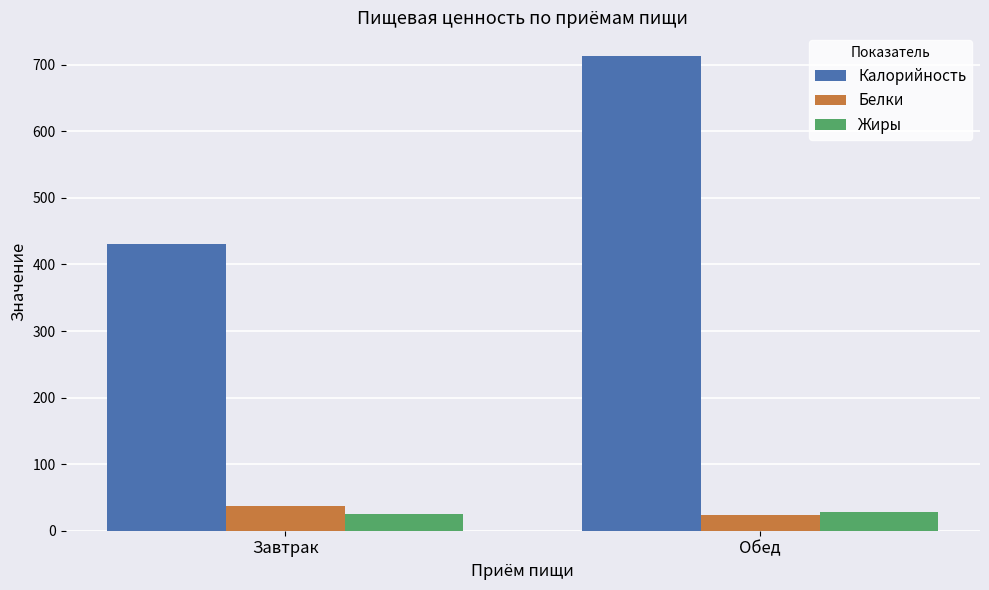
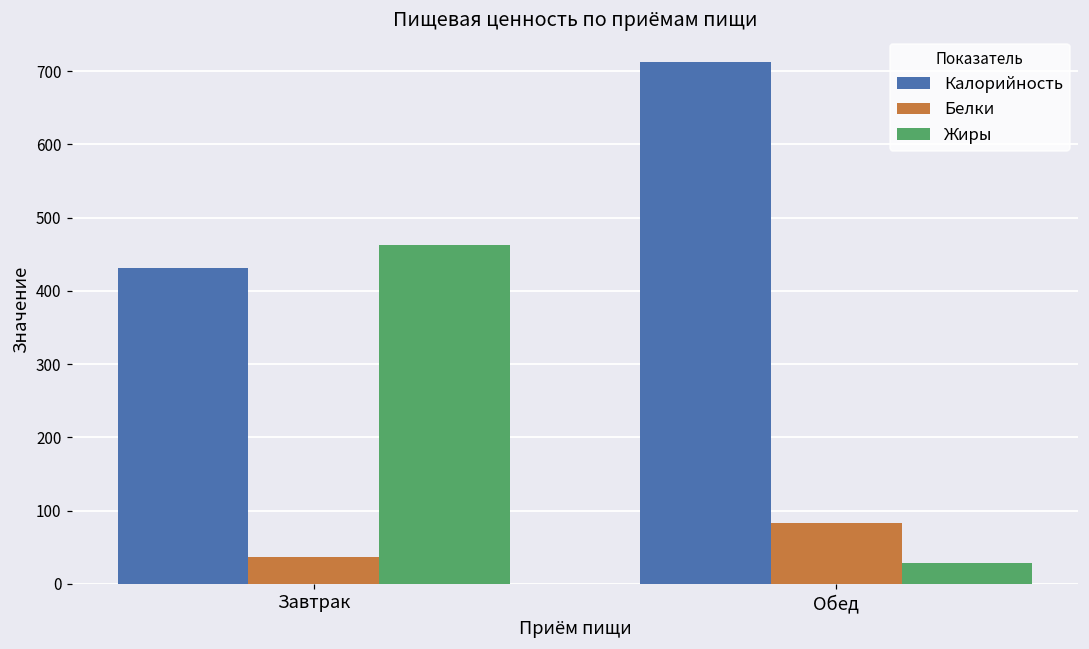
  {
    "Калорийность": {
      "Завтрак": 430,
      "Обед": 710
    },
    "Белки": {
      "Завтрак": 40,
-     "Обед": 20
+     "Обед": 80
    },
    "Жиры": {
-     "Завтрак": 20,
+     "Завтрак": 460,
      "Обед": 30
    }
  }
